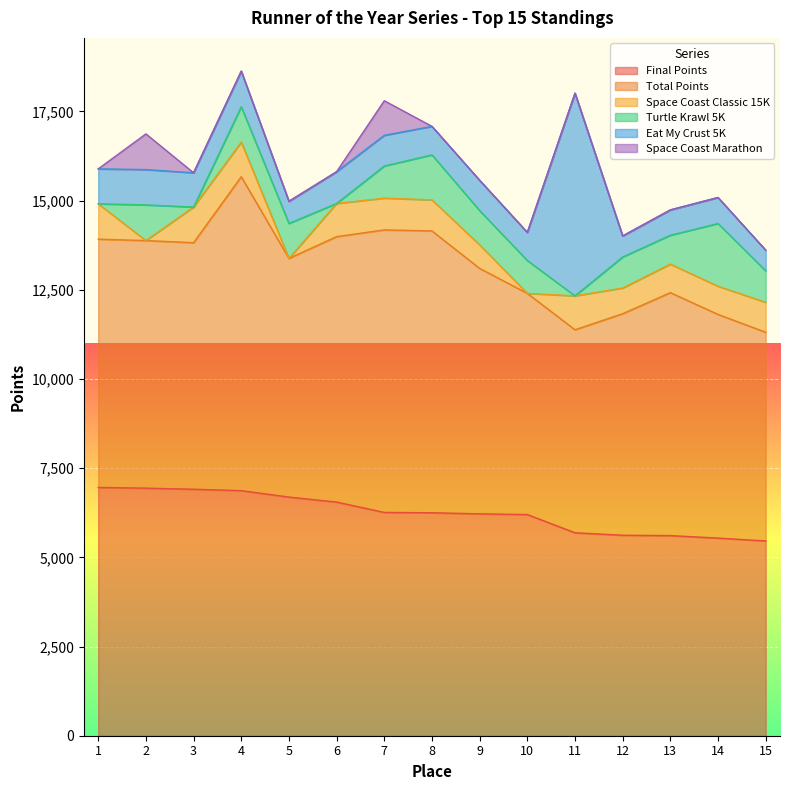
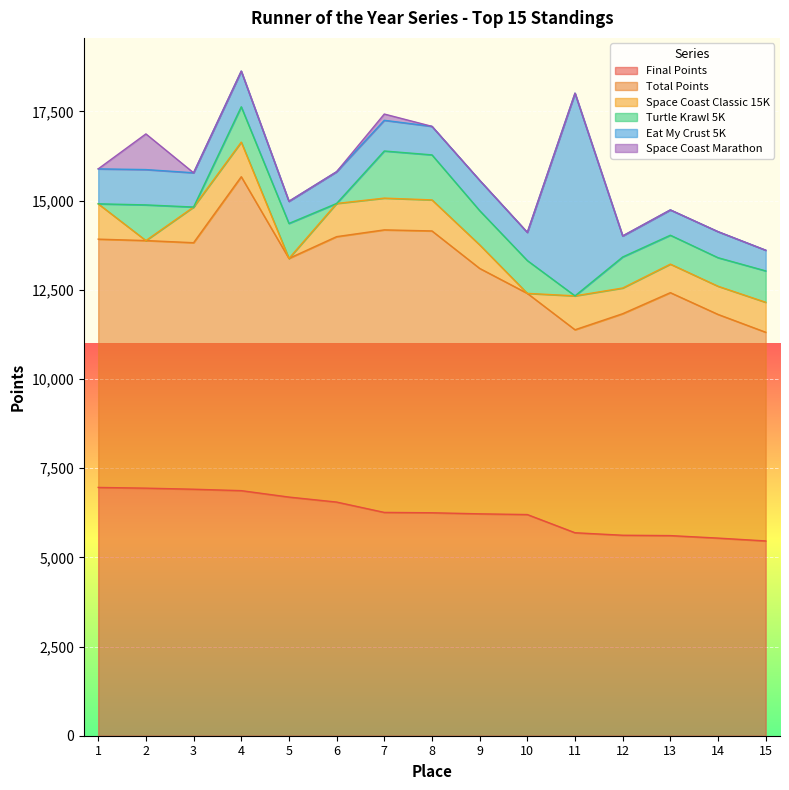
  {
    "Turtle Krawl 5K": {
      "2": "1,000",
      "4": "1,000",
      "5": "1,000",
-     "7": "900",
+     "7": "1,300",
      "8": "1,300",
      "9": "1,000",
      "10": "900",
      "12": "900",
      "13": "800",
-     "14": "1,800",
+     "14": "800",
      "15": "900"
    },
    "Eat My Crust 5K": {
      "2": "1,000",
      "7": "900"
    },
    "Space Coast Marathon": {
      "2": "1,000",
-     "7": "1,000"
+     "7": "200"
    }
  }
